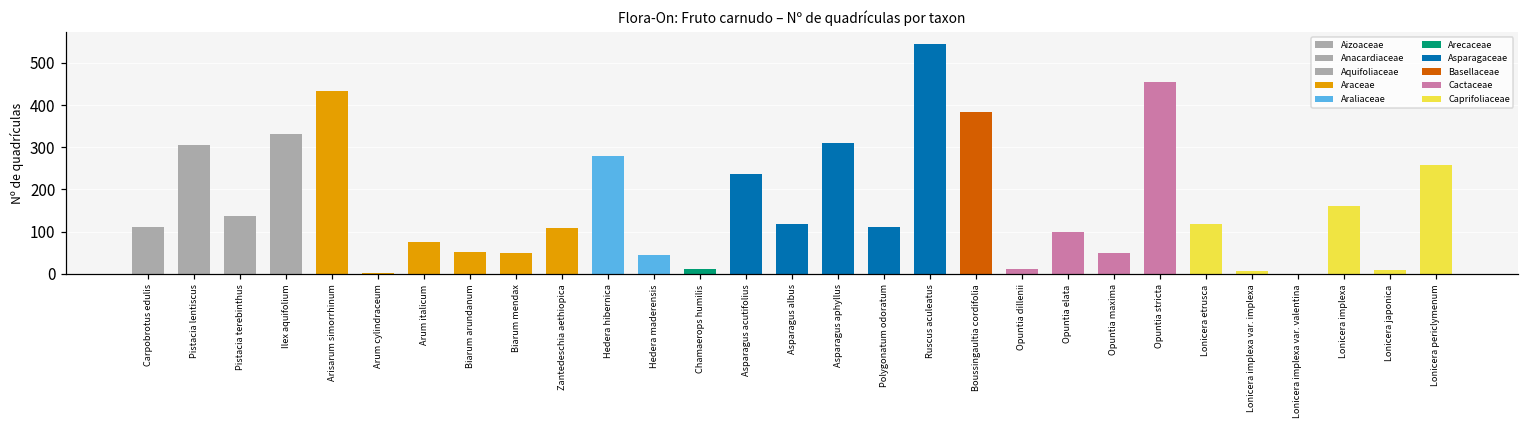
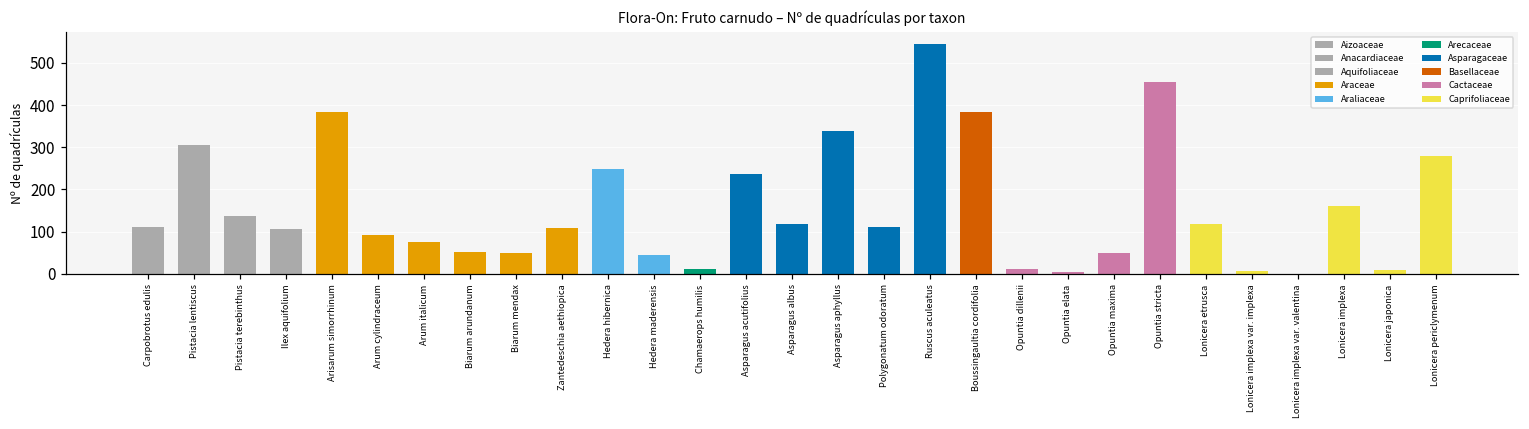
  {
    "Carpobrotus edulis": 110,
    "Pistacia lentiscus": 310,
    "Pistacia terebinthus": 140,
-   "Ilex aquifolium": 330,
-   "Arisarum simorrhinum": 430,
-   "Arum cylindraceum": 0,
+   "Ilex aquifolium": 110,
+   "Arisarum simorrhinum": 380,
+   "Arum cylindraceum": 90,
    "Arum italicum": 70,
    "Biarum arundanum": 50,
    "Biarum mendax": 50,
    "Zantedeschia aethiopica": 110,
-   "Hedera hibernica": 280,
+   "Hedera hibernica": 250,
    "Hedera maderensis": 50,
    "Chamaerops humilis": 10,
    "Asparagus acutifolius": 240,
    "Asparagus albus": 120,
-   "Asparagus aphyllus": 310,
+   "Asparagus aphyllus": 340,
    "Polygonatum odoratum": 110,
    "Ruscus aculeatus": 550,
    "Boussingaultia cordifolia": 380,
    "Opuntia dillenii": 10,
-   "Opuntia elata": 100,
+   "Opuntia elata": 10,
    "Opuntia maxima": 50,
    "Opuntia stricta": 450,
    "Lonicera etrusca": 120,
    "Lonicera implexa var. implexa": 10,
    "Lonicera implexa var. valentina": 0,
    "Lonicera implexa": 160,
    "Lonicera japonica": 10,
-   "Lonicera periclymenum": 260
+   "Lonicera periclymenum": 280
  }
